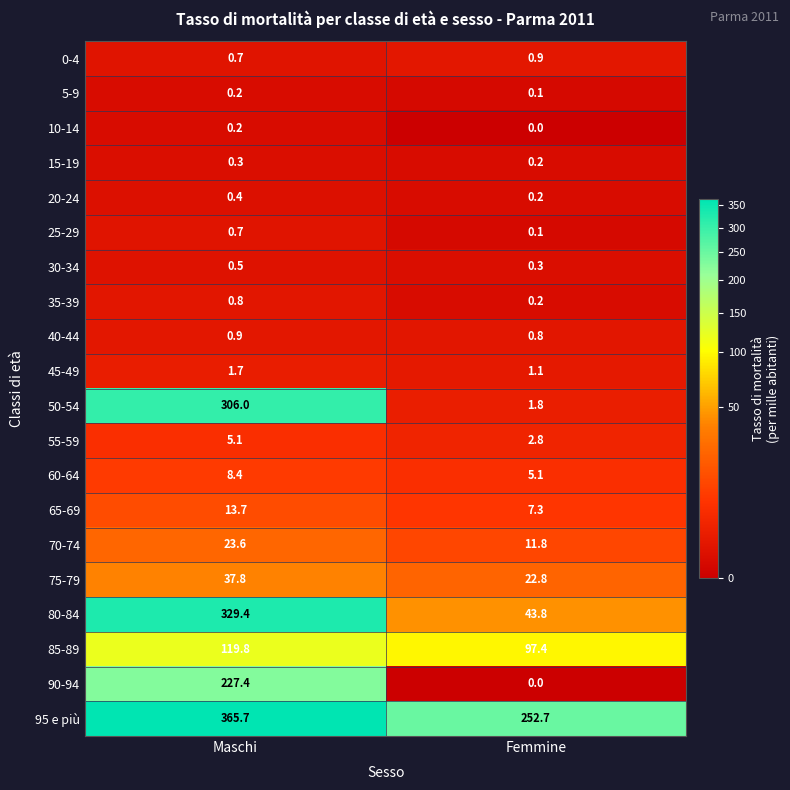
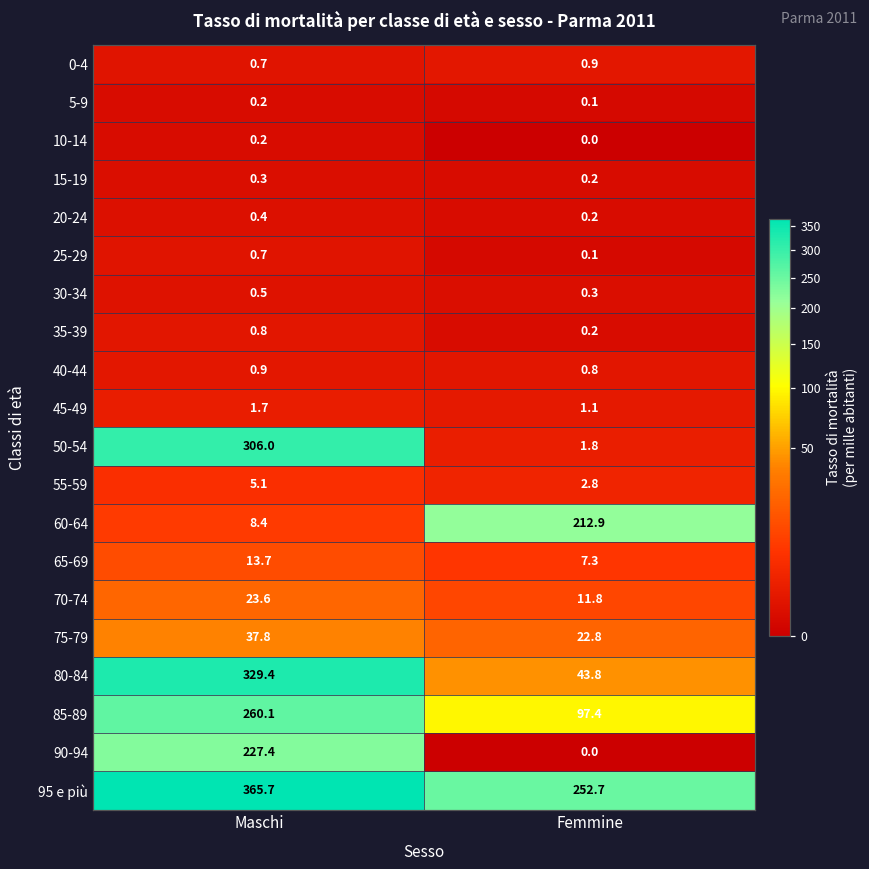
  {
    "0-4": {
      "Maschi": 0.7,
      "Femmine": 0.9
    },
    "5-9": {
      "Maschi": 0.2,
      "Femmine": 0.1
    },
    "10-14": {
      "Maschi": 0.2,
      "Femmine": 0.0
    },
    "15-19": {
      "Maschi": 0.3,
      "Femmine": 0.2
    },
    "20-24": {
      "Maschi": 0.4,
      "Femmine": 0.2
    },
    "25-29": {
      "Maschi": 0.7,
      "Femmine": 0.1
    },
    "30-34": {
      "Maschi": 0.5,
      "Femmine": 0.3
    },
    "35-39": {
      "Maschi": 0.8,
      "Femmine": 0.2
    },
    "40-44": {
      "Maschi": 0.9,
      "Femmine": 0.8
    },
    "45-49": {
      "Maschi": 1.7,
      "Femmine": 1.1
    },
    "50-54": {
      "Maschi": 306.0,
      "Femmine": 1.8
    },
    "55-59": {
      "Maschi": 5.1,
      "Femmine": 2.8
    },
    "60-64": {
      "Maschi": 8.4,
-     "Femmine": 5.1
+     "Femmine": 212.9
    },
    "65-69": {
      "Maschi": 13.7,
      "Femmine": 7.3
    },
    "70-74": {
      "Maschi": 23.6,
      "Femmine": 11.8
    },
    "75-79": {
      "Maschi": 37.8,
      "Femmine": 22.8
    },
    "80-84": {
      "Maschi": 329.4,
      "Femmine": 43.8
    },
    "85-89": {
-     "Maschi": 119.8,
+     "Maschi": 260.1,
      "Femmine": 97.4
    },
    "90-94": {
      "Maschi": 227.4,
      "Femmine": 0.0
    },
    "95 e più": {
      "Maschi": 365.7,
      "Femmine": 252.7
    }
  }
